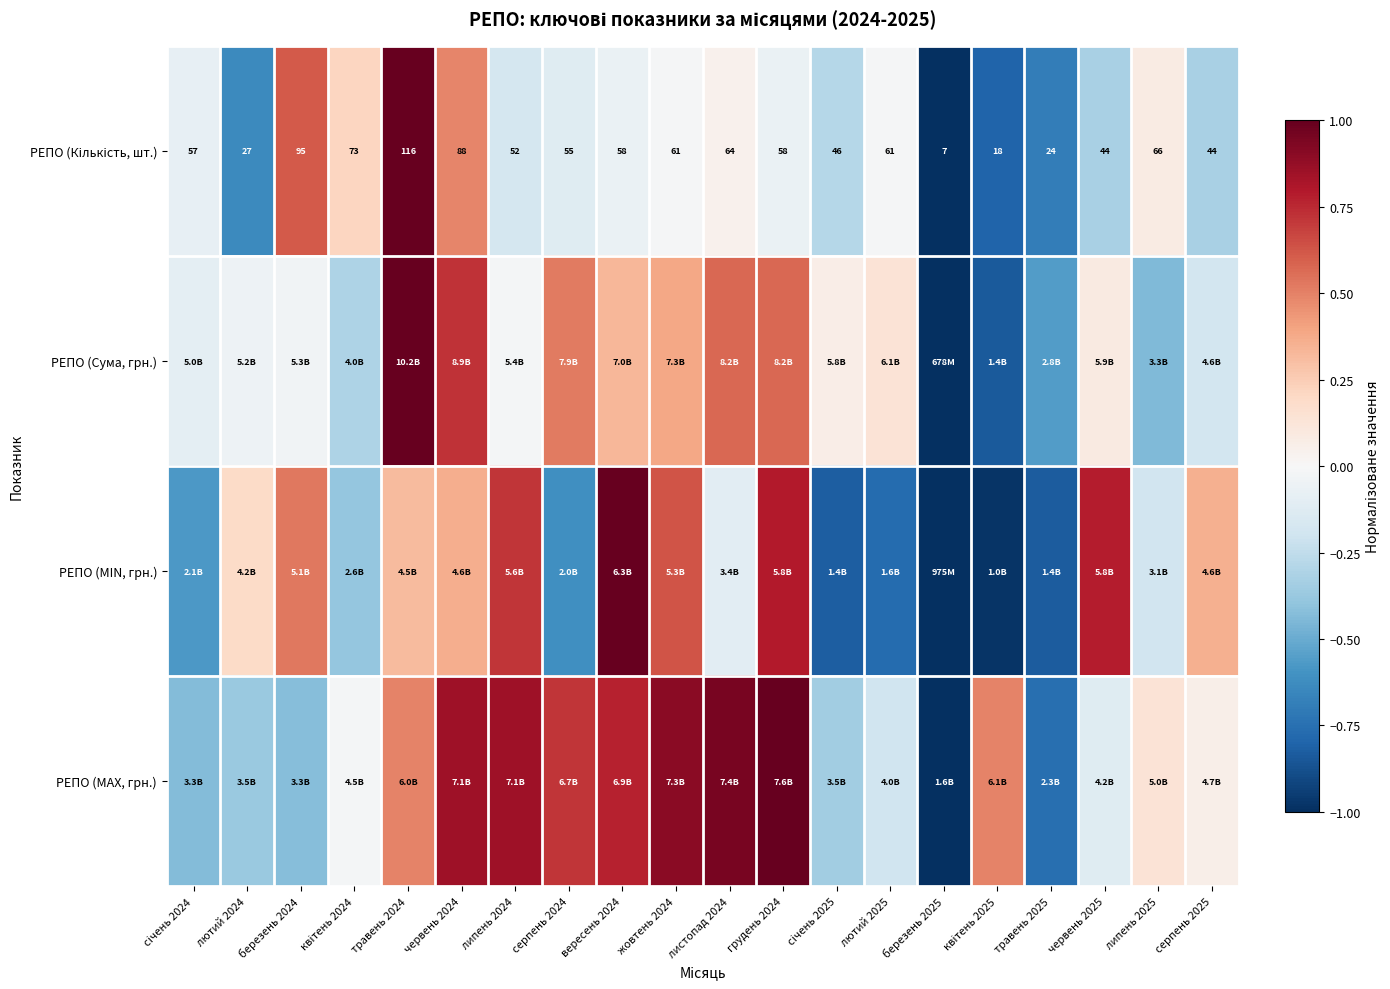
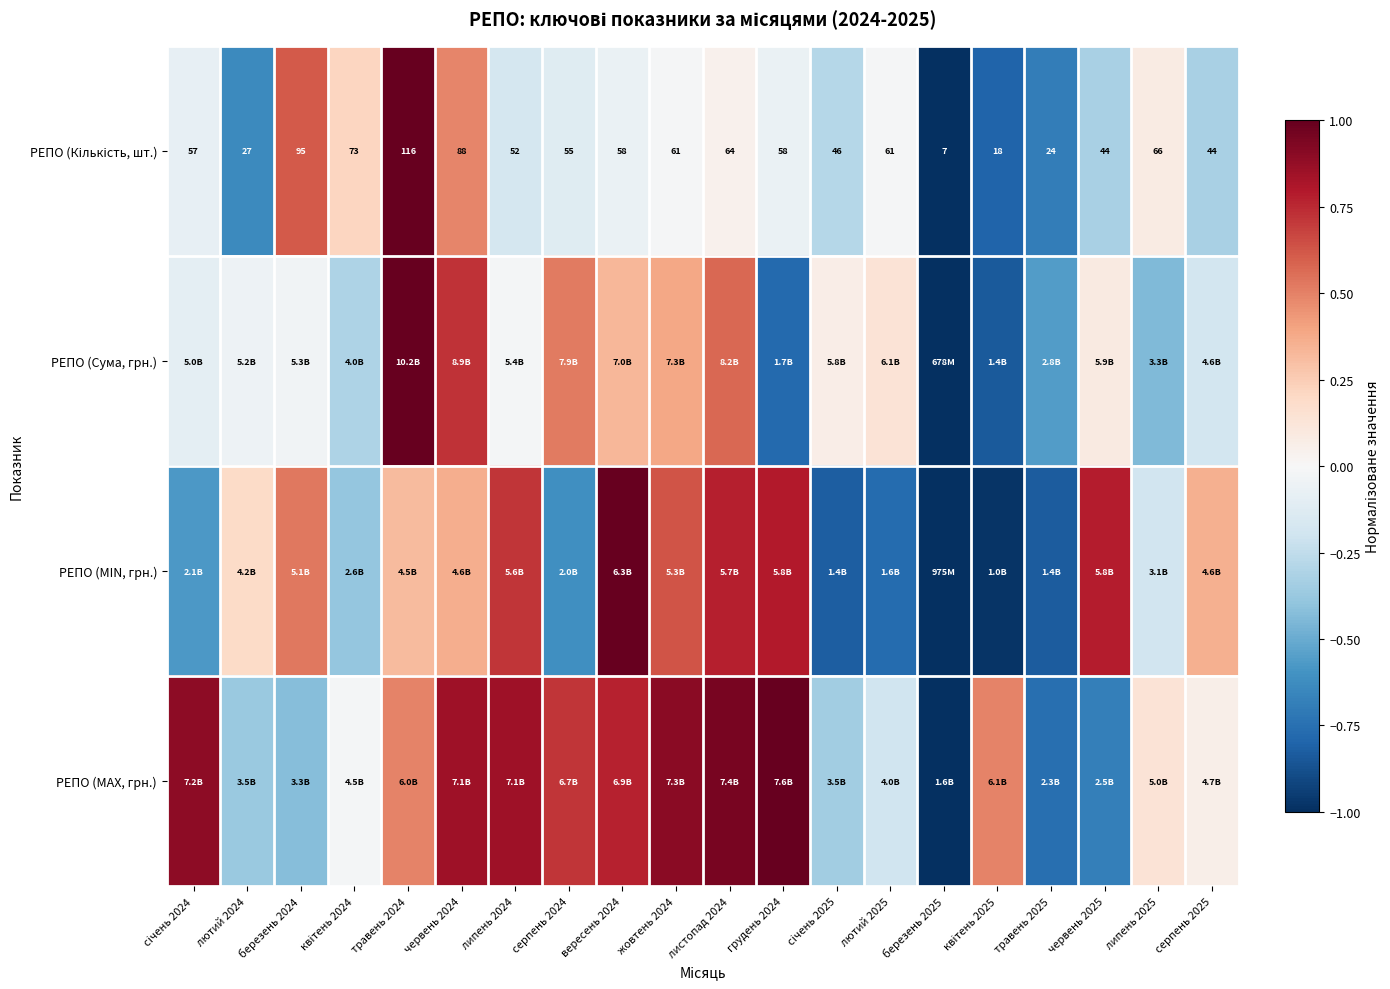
  {
    "РЕПО (Кількість, шт.)": {
      "січень 2024": "57",
      "лютий 2024": "27",
      "березень 2024": "95",
      "квітень 2024": "73",
      "травень 2024": "116",
      "червень 2024": "88",
      "липень 2024": "52",
      "серпень 2024": "55",
      "вересень 2024": "58",
      "жовтень 2024": "61",
      "листопад 2024": "64",
      "грудень 2024": "58",
      "січень 2025": "46",
      "лютий 2025": "61",
      "березень 2025": "7",
      "квітень 2025": "18",
      "травень 2025": "24",
      "червень 2025": "44",
      "липень 2025": "66",
      "серпень 2025": "44"
    },
    "РЕПО (Сума, грн.)": {
      "січень 2024": "5.0B",
      "лютий 2024": "5.2B",
      "березень 2024": "5.3B",
      "квітень 2024": "4.0B",
      "травень 2024": "10.2B",
      "червень 2024": "8.9B",
      "липень 2024": "5.4B",
      "серпень 2024": "7.9B",
      "вересень 2024": "7.0B",
      "жовтень 2024": "7.3B",
      "листопад 2024": "8.2B",
-     "грудень 2024": "8.2B",
+     "грудень 2024": "1.7B",
      "січень 2025": "5.8B",
      "лютий 2025": "6.1B",
      "березень 2025": "678M",
      "квітень 2025": "1.4B",
      "травень 2025": "2.8B",
      "червень 2025": "5.9B",
      "липень 2025": "3.3B",
      "серпень 2025": "4.6B"
    },
    "РЕПО (МIN, грн.)": {
      "січень 2024": "2.1B",
      "лютий 2024": "4.2B",
      "березень 2024": "5.1B",
      "квітень 2024": "2.6B",
      "травень 2024": "4.5B",
      "червень 2024": "4.6B",
      "липень 2024": "5.6B",
      "серпень 2024": "2.0B",
      "вересень 2024": "6.3B",
      "жовтень 2024": "5.3B",
-     "листопад 2024": "3.4B",
+     "листопад 2024": "5.7B",
      "грудень 2024": "5.8B",
      "січень 2025": "1.4B",
      "лютий 2025": "1.6B",
      "березень 2025": "975M",
      "квітень 2025": "1.0B",
      "травень 2025": "1.4B",
      "червень 2025": "5.8B",
      "липень 2025": "3.1B",
      "серпень 2025": "4.6B"
    },
    "РЕПО (MAX, грн.)": {
-     "січень 2024": "3.3B",
+     "січень 2024": "7.2B",
      "лютий 2024": "3.5B",
      "березень 2024": "3.3B",
      "квітень 2024": "4.5B",
      "травень 2024": "6.0B",
      "червень 2024": "7.1B",
      "липень 2024": "7.1B",
      "серпень 2024": "6.7B",
      "вересень 2024": "6.9B",
      "жовтень 2024": "7.3B",
      "листопад 2024": "7.4B",
      "грудень 2024": "7.6B",
      "січень 2025": "3.5B",
      "лютий 2025": "4.0B",
      "березень 2025": "1.6B",
      "квітень 2025": "6.1B",
      "травень 2025": "2.3B",
-     "червень 2025": "4.2B",
+     "червень 2025": "2.5B",
      "липень 2025": "5.0B",
      "серпень 2025": "4.7B"
    }
  }
